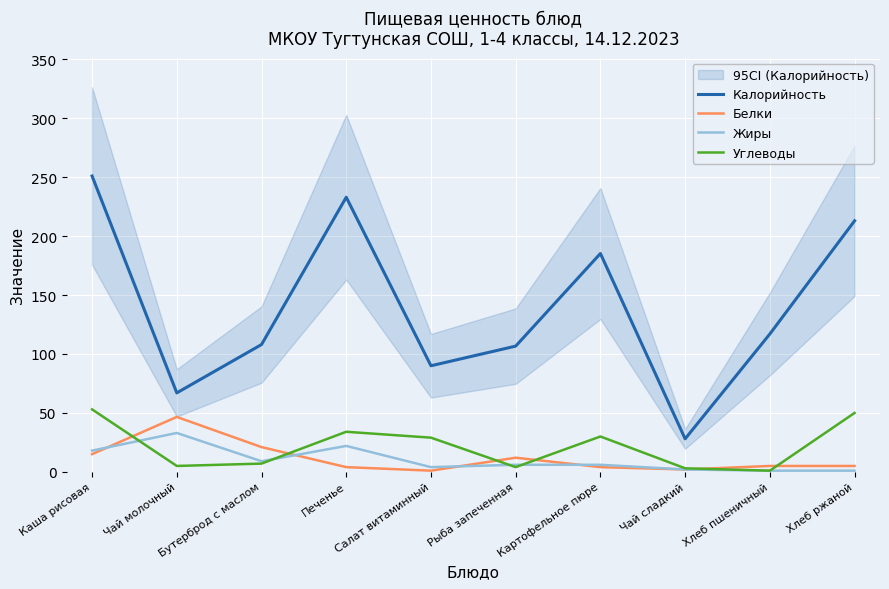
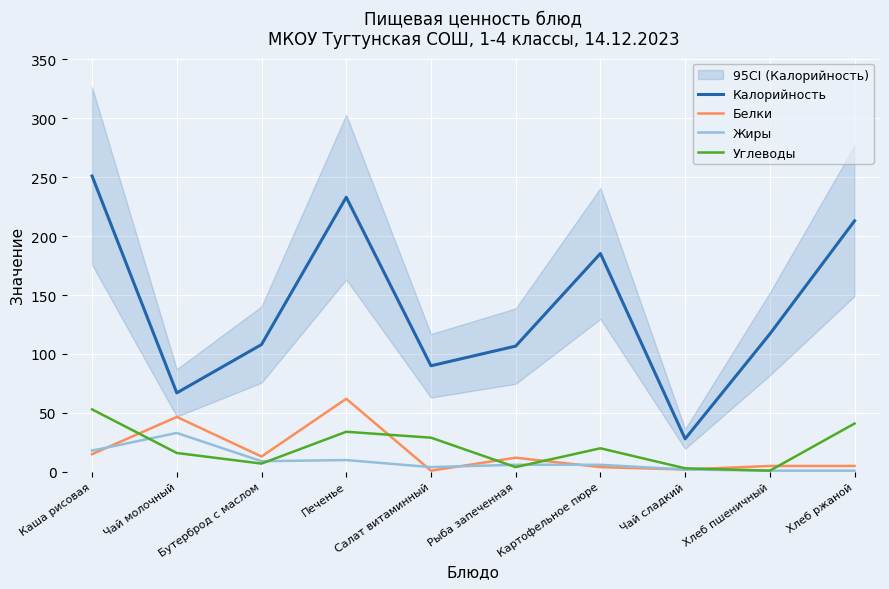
  {
    "Белки": {
      "Каша рисовая": 15,
      "Чай молочный": 47,
-     "Бутерброд с маслом": 21,
-     "Печенье": 4,
+     "Бутерброд с маслом": 13,
+     "Печенье": 62,
      "Салат витаминный": 1,
      "Рыба запеченная": 12,
      "Хлеб пшеничный": 5,
      "Хлеб ржаной": 5
    },
    "Жиры": {
      "Каша рисовая": 18,
      "Чай молочный": 33,
-     "Печенье": 22,
+     "Печенье": 10,
      "Салат витаминный": 4,
      "Хлеб ржаной": 1
    },
    "Углеводы": {
      "Каша рисовая": 53,
-     "Чай молочный": 5,
+     "Чай молочный": 16,
      "Печенье": 34,
      "Салат витаминный": 29,
-     "Картофельное пюре": 30,
-     "Хлеб ржаной": 50
+     "Картофельное пюре": 20,
+     "Хлеб ржаной": 41
    }
  }
